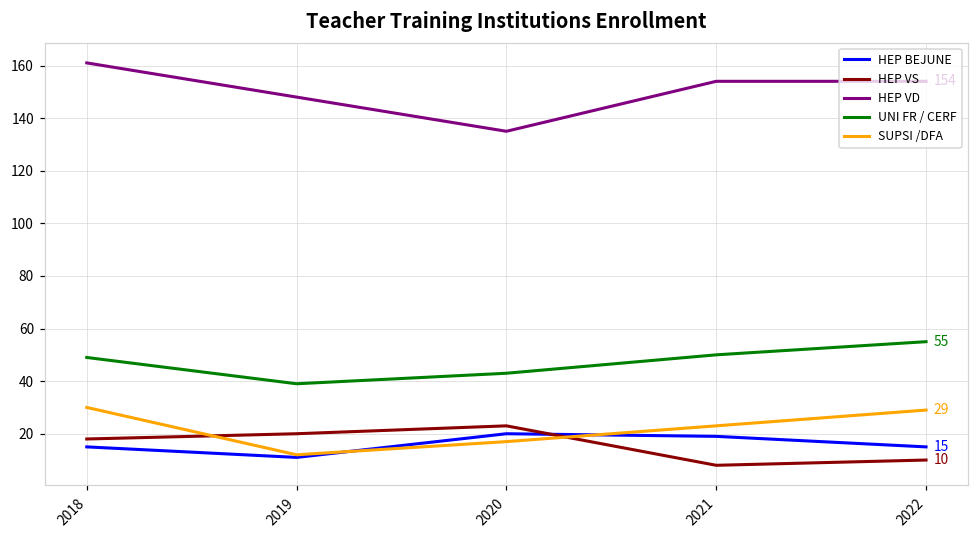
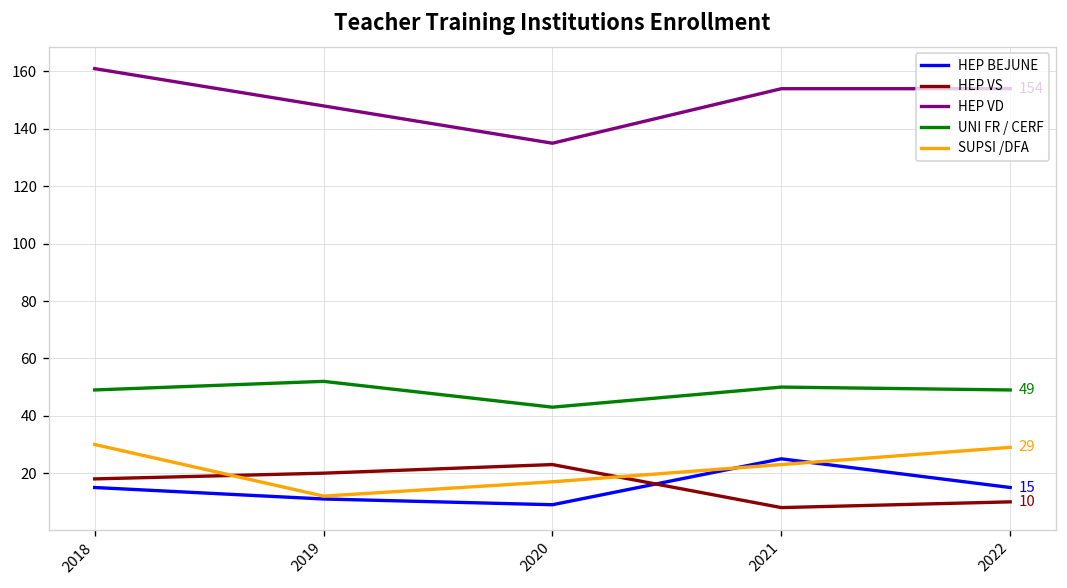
  {
    "HEP BEJUNE": {
      "2018": 15,
-     "2020": 20,
-     "2021": 19
+     "2020": 9,
+     "2021": 25
    },
    "HEP VS": {
      "2022": 10
    },
    "HEP VD": {
      "2018": 161,
      "2019": 148,
      "2020": 135,
      "2021": 154
    },
    "UNI FR / CERF": {
-     "2019": 39,
-     "2022": 55
+     "2019": 52,
+     "2022": 49
    },
    "SUPSI /DFA": {
      "2022": 29
    }
  }
